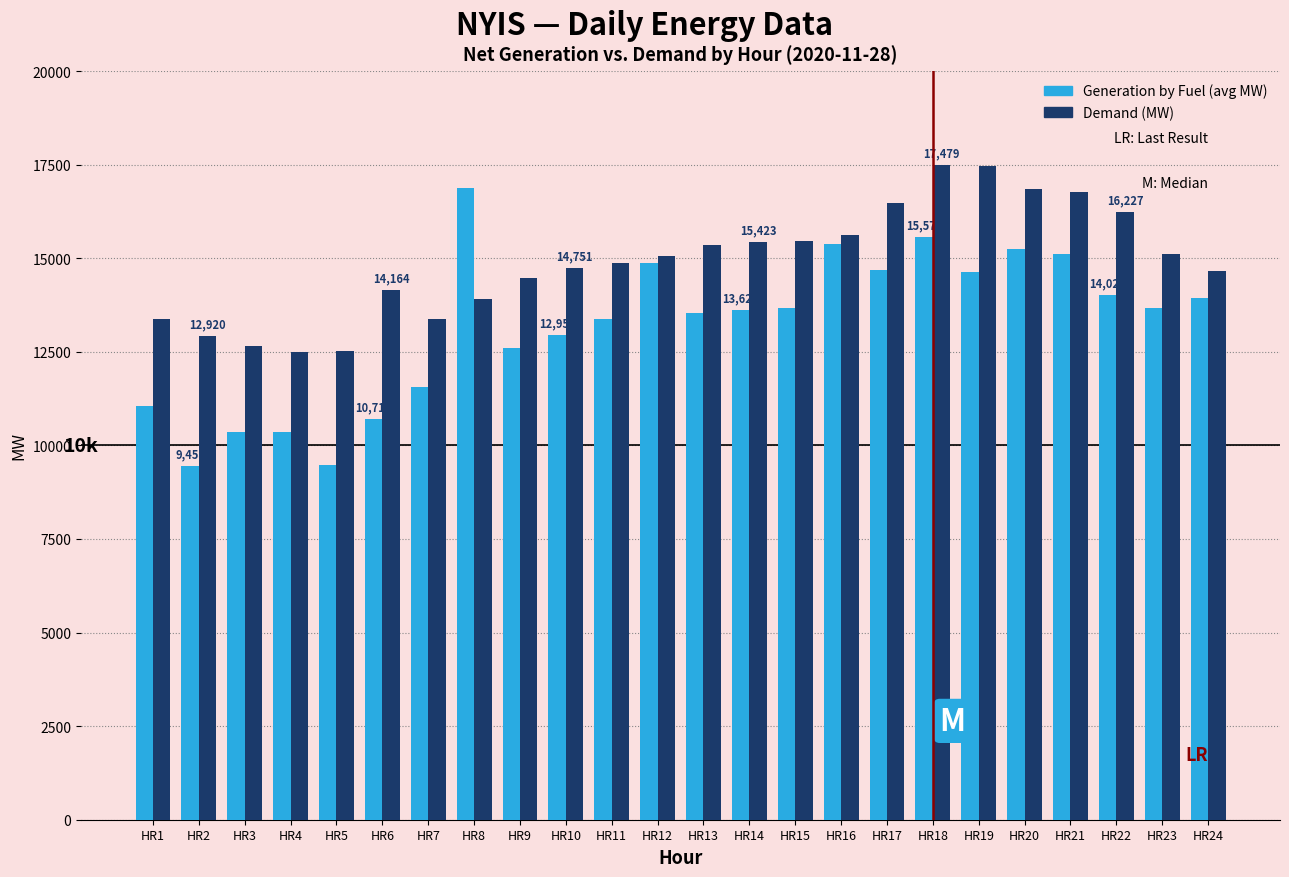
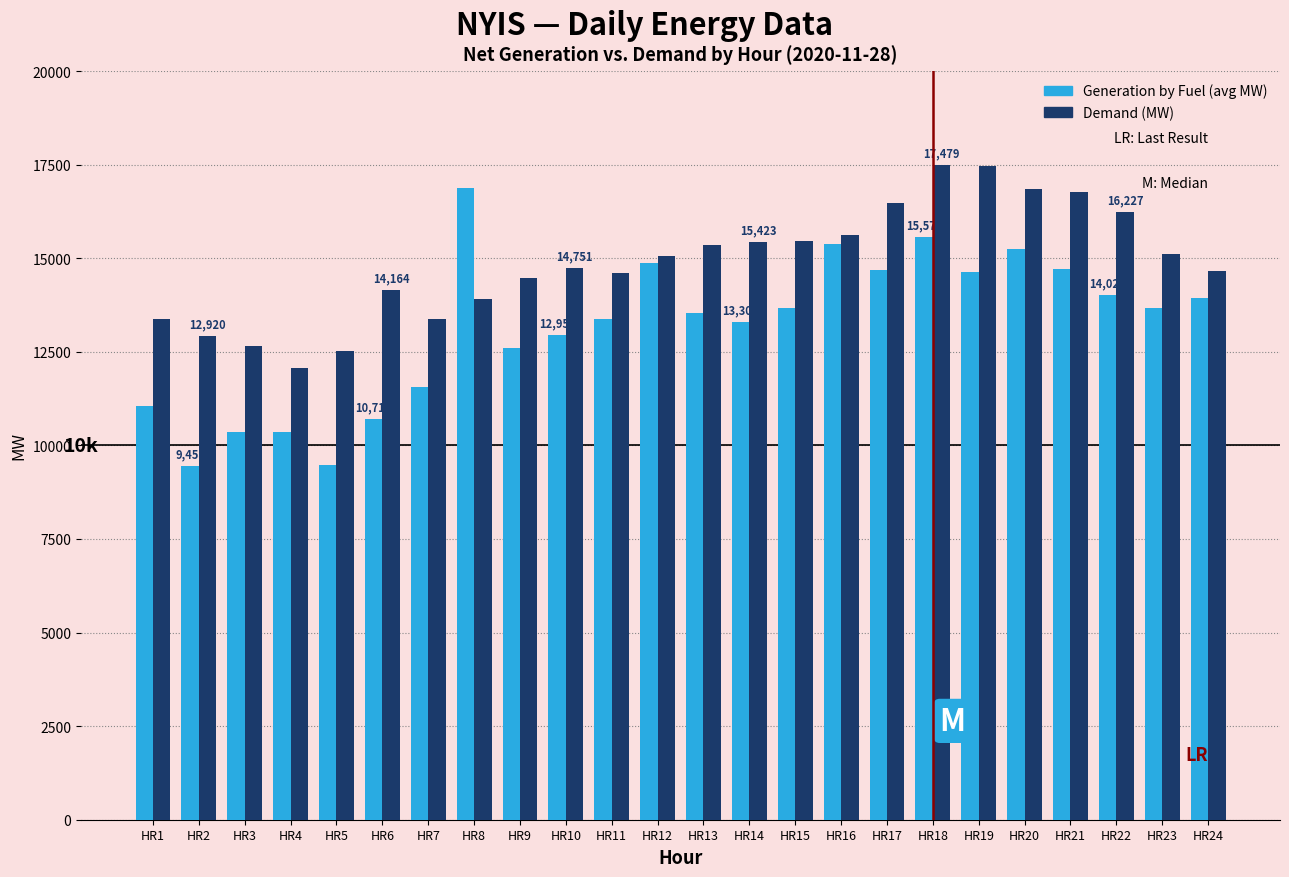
  {
    "Generation by Fuel (avg MW)": {
      "HR2": "9,458",
      "HR6": "10,711",
      "HR10": "12,952",
-     "HR14": "13,626",
+     "HR14": "13,304",
      "HR18": "15,575",
-     "HR21": "15100",
+     "HR21": "14700",
      "HR22": "14,021"
    },
    "Demand (MW)": {
      "HR1": "13400",
      "HR3": "12600",
-     "HR4": "12500",
+     "HR4": "12100",
      "HR5": "12500",
      "HR7": "13400",
      "HR8": "13900",
      "HR9": "14500",
-     "HR11": "14900",
+     "HR11": "14600",
      "HR12": "15100",
      "HR13": "15400",
      "HR15": "15400",
      "HR16": "15600",
      "HR17": "16500",
      "HR19": "17500",
      "HR20": "16800",
      "HR21": "16800",
      "HR23": "15100",
      "HR24": "14700"
    }
  }
